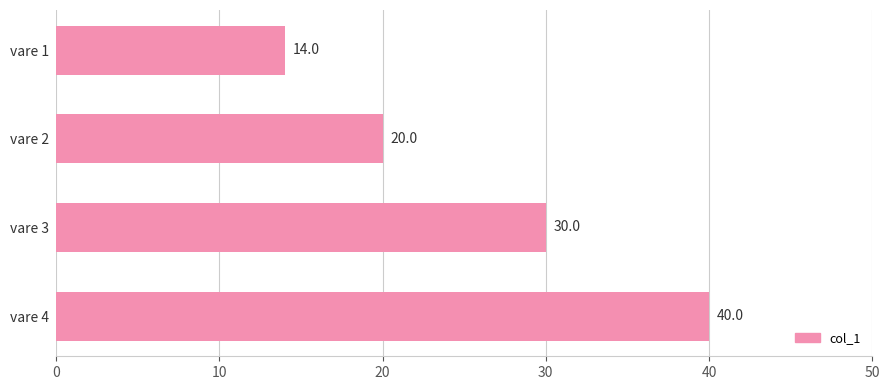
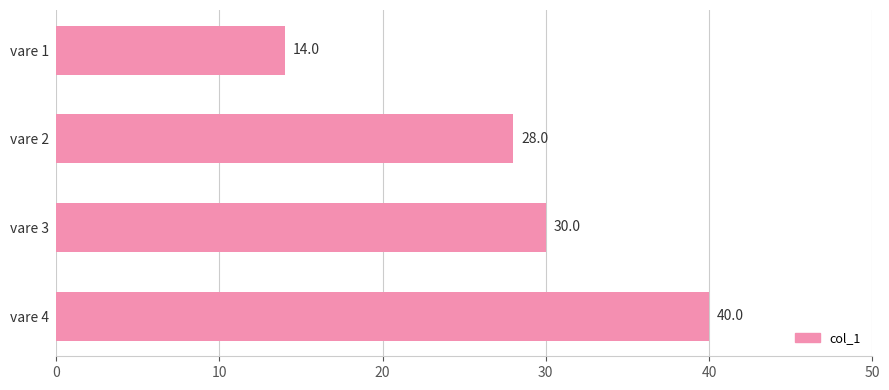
  {
    "vare 1": 14.0,
-   "vare 2": 20.0,
+   "vare 2": 28.0,
    "vare 3": 30.0,
    "vare 4": 40.0
  }
